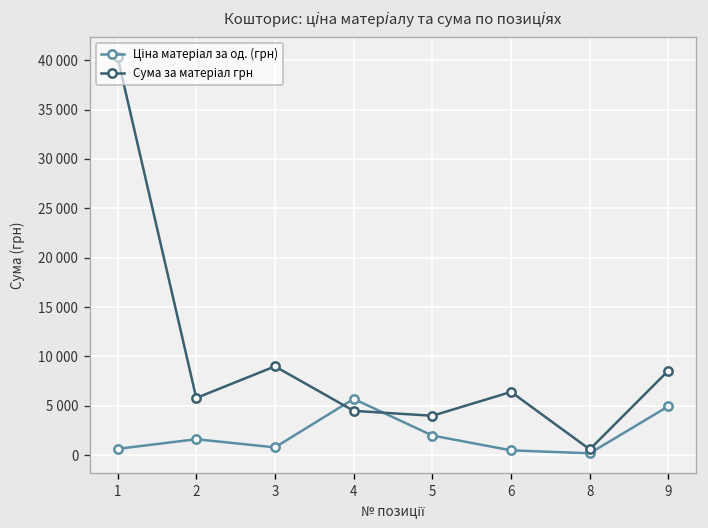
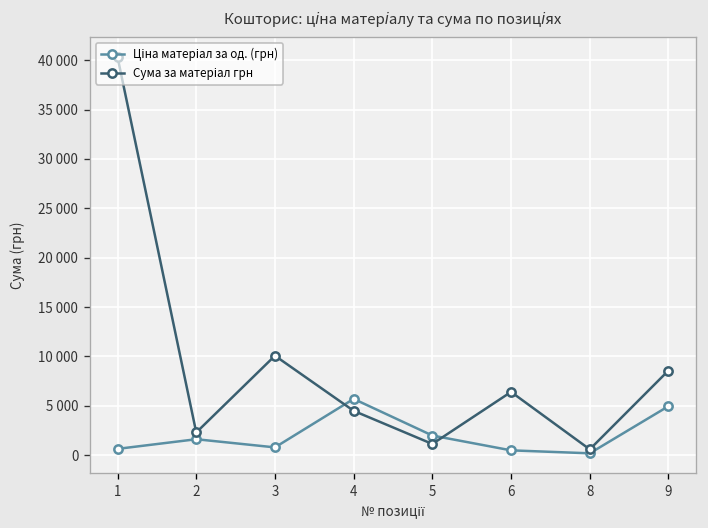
  {
    "Ціна матеріал за од. (грн)": {
      "1": 1000,
      "2": 2000,
      "3": 1000,
      "4": 6000,
      "5": 2000,
      "6": 1000,
      "8": 0,
      "9": 5000
    },
    "Сума за матеріал грн": {
-     "2": 6000,
-     "3": 9000,
+     "2": 2000,
+     "3": 10000,
      "4": 5000,
-     "5": 4000,
+     "5": 1000,
      "6": 6000,
      "8": 1000,
      "9": 9000
    }
  }
